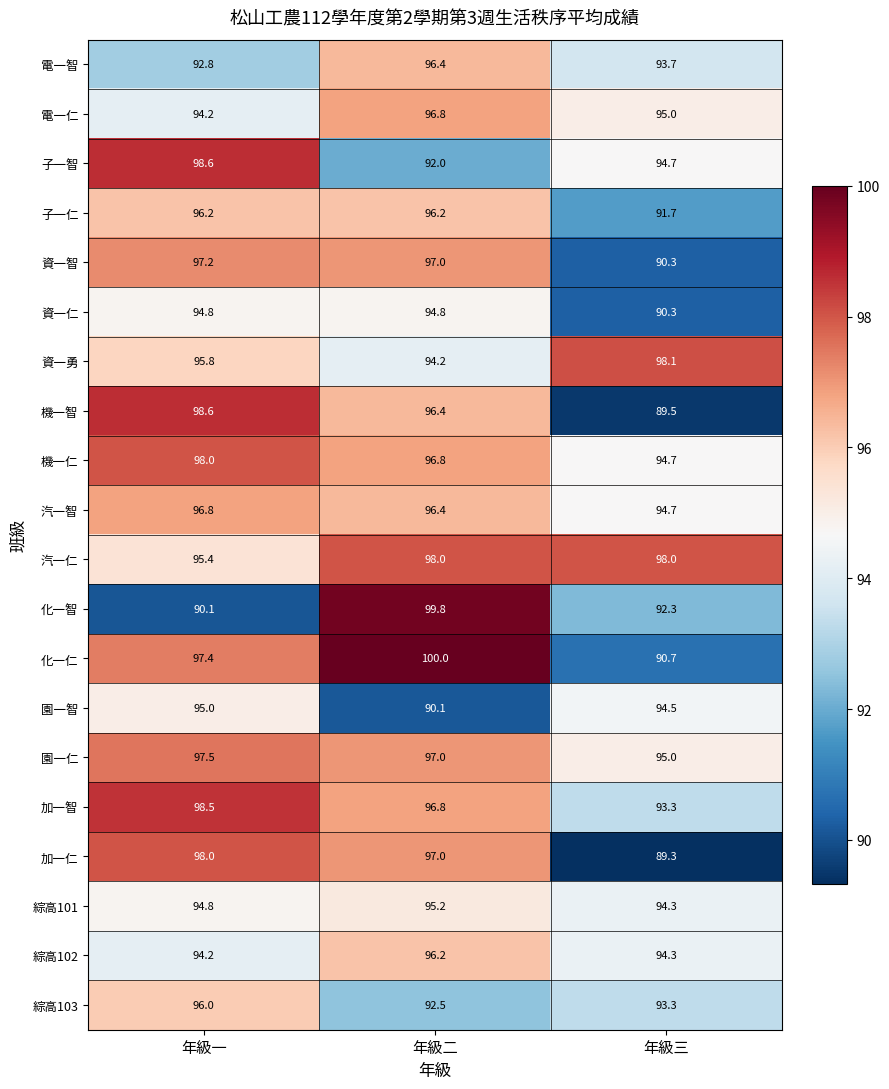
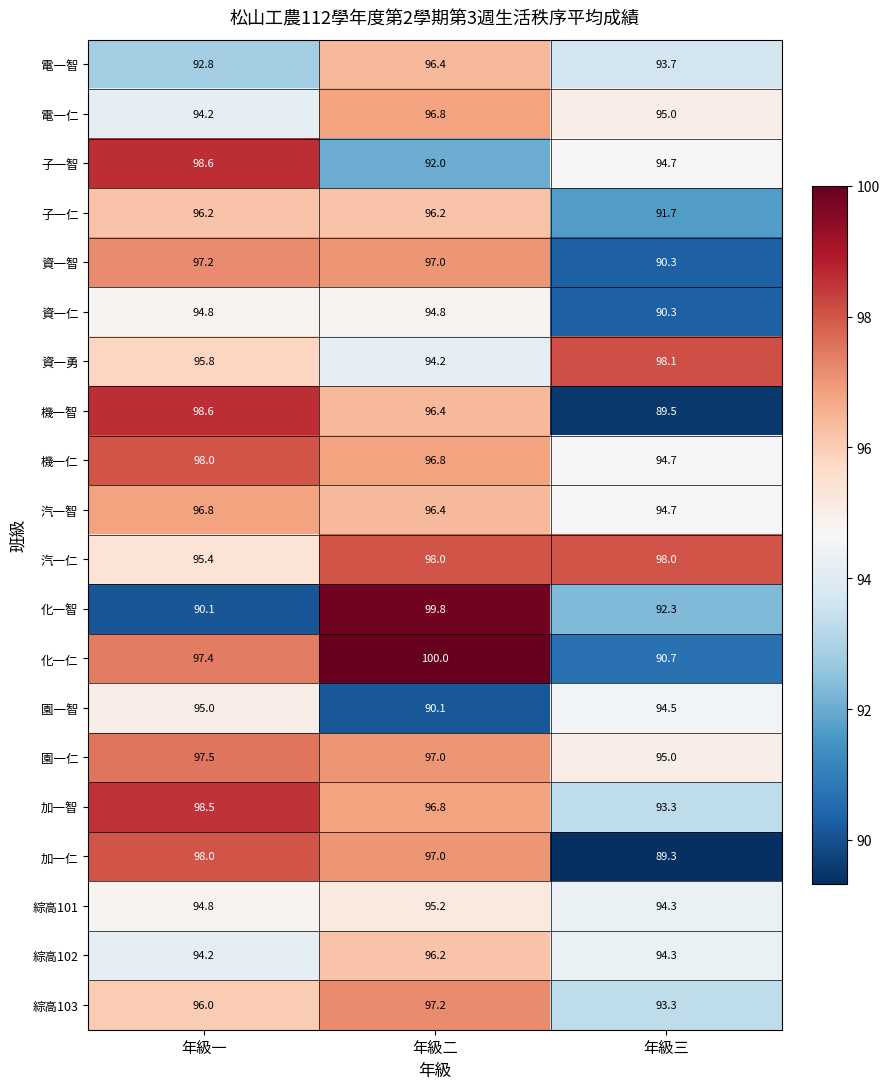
  {
    "電一智": {
      "年級一": 92.8,
      "年級二": 96.4,
      "年級三": 93.7
    },
    "電一仁": {
      "年級一": 94.2,
      "年級二": 96.8,
      "年級三": 95.0
    },
    "子一智": {
      "年級一": 98.6,
      "年級二": 92.0,
      "年級三": 94.7
    },
    "子一仁": {
      "年級一": 96.2,
      "年級二": 96.2,
      "年級三": 91.7
    },
    "資一智": {
      "年級一": 97.2,
      "年級二": 97.0,
      "年級三": 90.3
    },
    "資一仁": {
      "年級一": 94.8,
      "年級二": 94.8,
      "年級三": 90.3
    },
    "資一勇": {
      "年級一": 95.8,
      "年級二": 94.2,
      "年級三": 98.1
    },
    "機一智": {
      "年級一": 98.6,
      "年級二": 96.4,
      "年級三": 89.5
    },
    "機一仁": {
      "年級一": 98.0,
      "年級二": 96.8,
      "年級三": 94.7
    },
    "汽一智": {
      "年級一": 96.8,
      "年級二": 96.4,
      "年級三": 94.7
    },
    "汽一仁": {
      "年級一": 95.4,
      "年級二": 98.0,
      "年級三": 98.0
    },
    "化一智": {
      "年級一": 90.1,
      "年級二": 99.8,
      "年級三": 92.3
    },
    "化一仁": {
      "年級一": 97.4,
      "年級二": 100.0,
      "年級三": 90.7
    },
    "園一智": {
      "年級一": 95.0,
      "年級二": 90.1,
      "年級三": 94.5
    },
    "園一仁": {
      "年級一": 97.5,
      "年級二": 97.0,
      "年級三": 95.0
    },
    "加一智": {
      "年級一": 98.5,
      "年級二": 96.8,
      "年級三": 93.3
    },
    "加一仁": {
      "年級一": 98.0,
      "年級二": 97.0,
      "年級三": 89.3
    },
    "綜高101": {
      "年級一": 94.8,
      "年級二": 95.2,
      "年級三": 94.3
    },
    "綜高102": {
      "年級一": 94.2,
      "年級二": 96.2,
      "年級三": 94.3
    },
    "綜高103": {
      "年級一": 96.0,
-     "年級二": 92.5,
+     "年級二": 97.2,
      "年級三": 93.3
    }
  }
